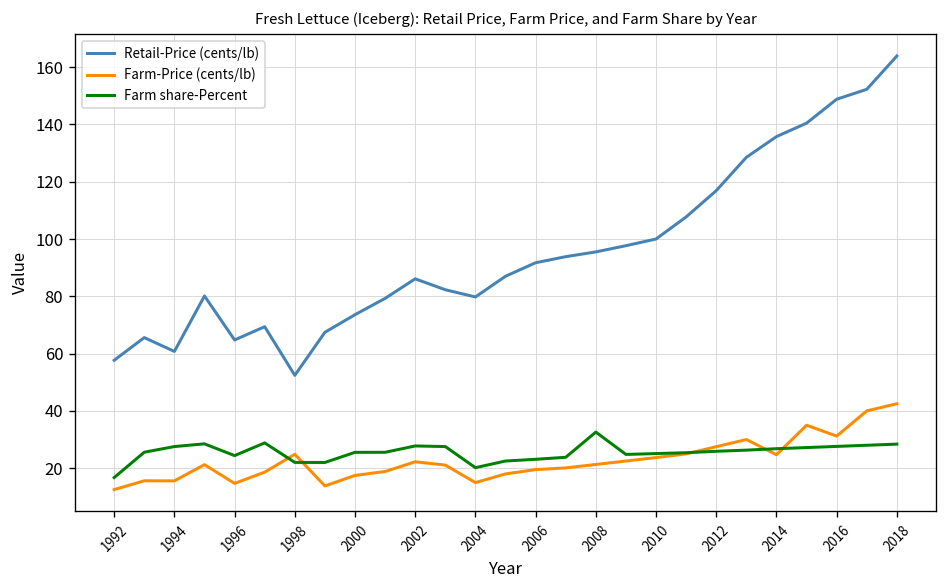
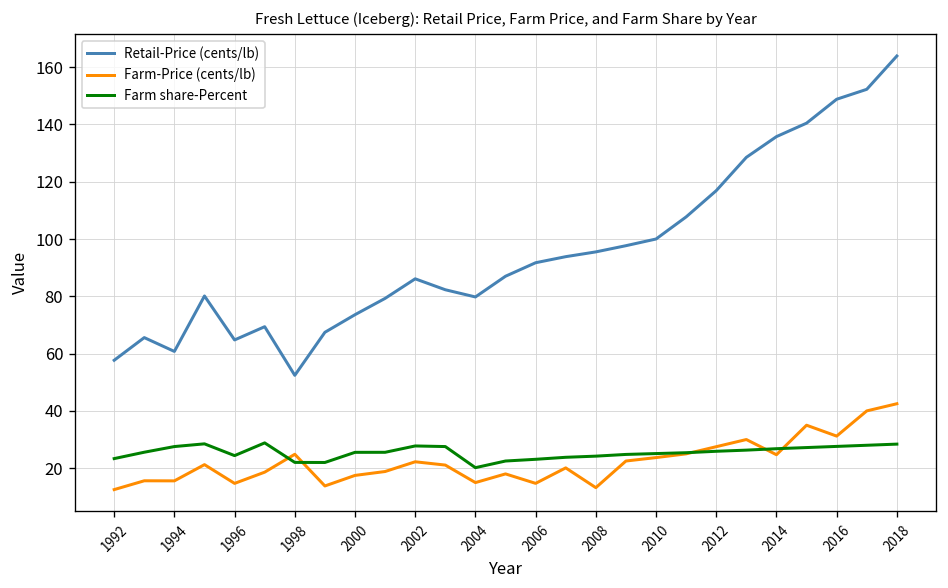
  {
    "Retail-Price (cents/lb)": {
      "1992": 58,
      "1994": 61,
      "1996": 65,
      "1998": 52,
      "2000": 74,
      "2002": 86,
      "2004": 80,
      "2006": 92,
      "2008": 96,
      "2010": 100,
      "2012": 117,
      "2014": 136,
      "2016": 149,
      "2018": 164
    },
    "Farm-Price (cents/lb)": {
      "1992": 13,
      "1994": 16,
      "1996": 15,
      "1998": 25,
      "2000": 17,
      "2002": 22,
      "2004": 15,
-     "2006": 20,
-     "2008": 21,
+     "2006": 15,
+     "2008": 13,
      "2010": 24,
      "2012": 28,
      "2014": 25,
      "2016": 31,
      "2018": 43
    },
    "Farm share-Percent": {
-     "1992": 17,
+     "1992": 23,
      "1994": 28,
      "1996": 24,
      "1998": 22,
      "2000": 26,
      "2002": 28,
      "2004": 20,
      "2006": 23,
-     "2008": 33,
+     "2008": 24,
      "2010": 25,
      "2012": 26,
      "2014": 27,
      "2016": 28,
      "2018": 28
    }
  }
